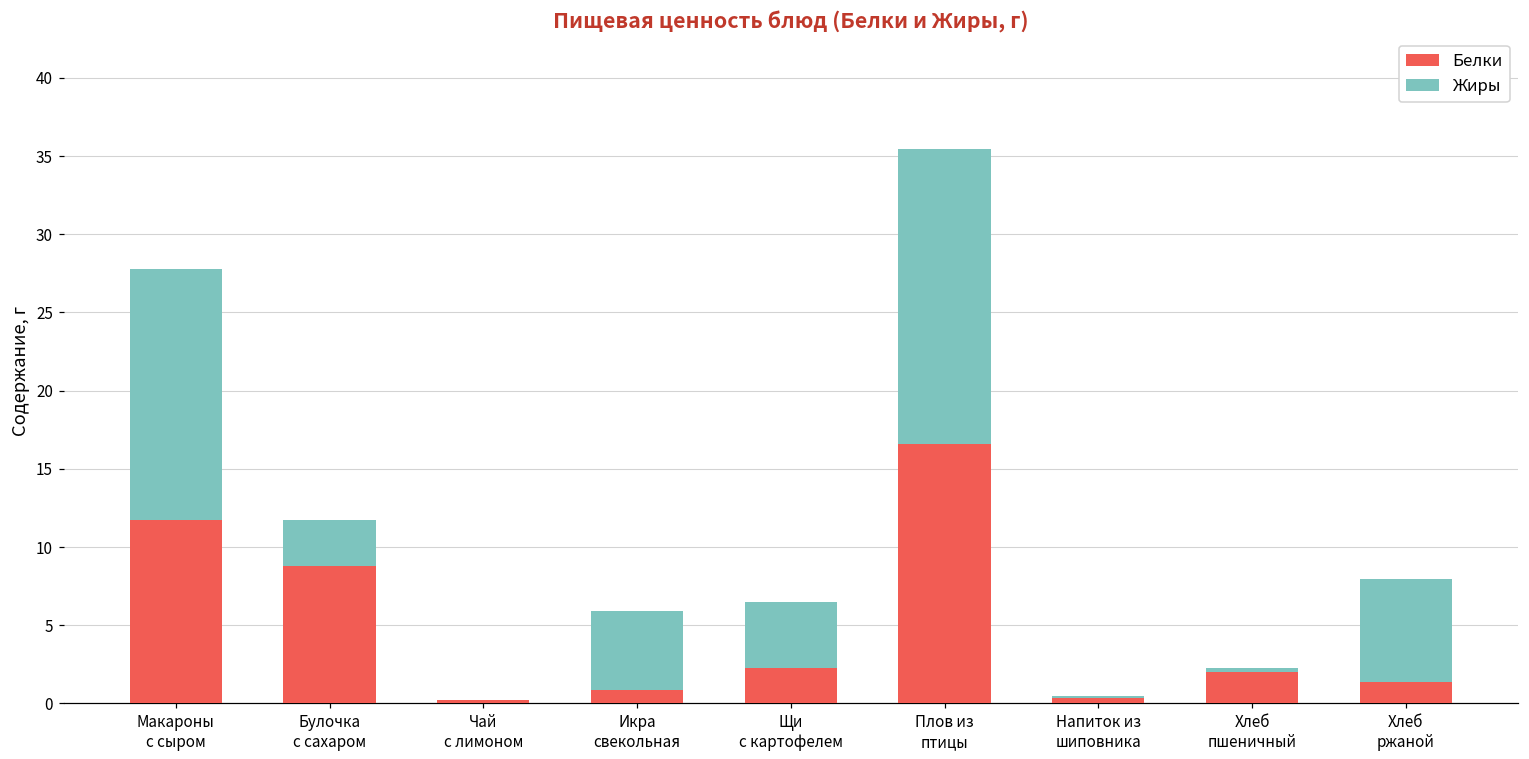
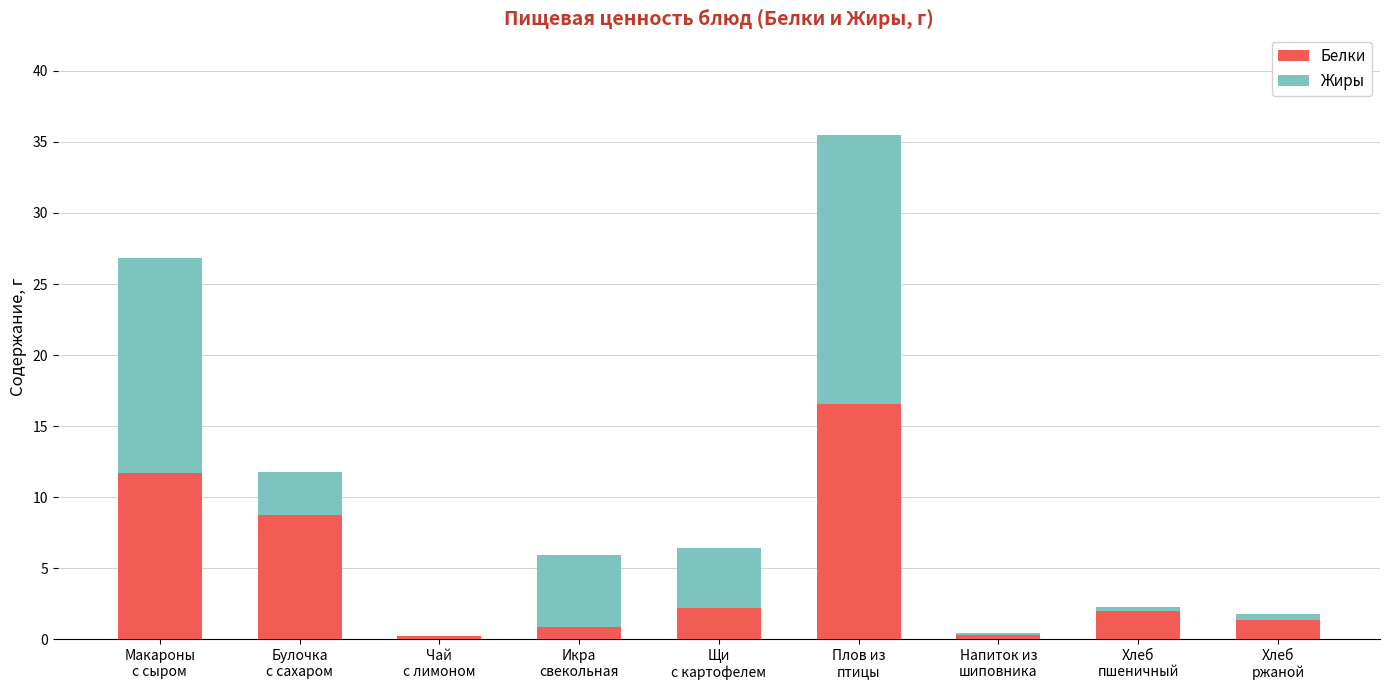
  {
    "Белки": {
      "Макароны с сыром": 11.7,
      "Булочка с сахаром": 8.8,
      "Чай с лимоном": 0.2,
      "Икра свекольная": 0.9,
      "Щи с картофелем": 2.2,
      "Плов из птицы": 16.6,
      "Напиток из шиповника": 0.3,
      "Хлеб пшеничный": 2.0,
      "Хлеб ржаной": 1.4
    },
    "Жиры": {
-     "Макароны с сыром": 16.1,
+     "Макароны с сыром": 15.2,
      "Булочка с сахаром": 3.0,
      "Чай с лимоном": 0.0,
      "Икра свекольная": 5.1,
      "Щи с картофелем": 4.2,
      "Плов из птицы": 18.9,
      "Хлеб пшеничный": 0.3,
-     "Хлеб ржаной": 6.6
+     "Хлеб ржаной": 0.4
    }
  }
